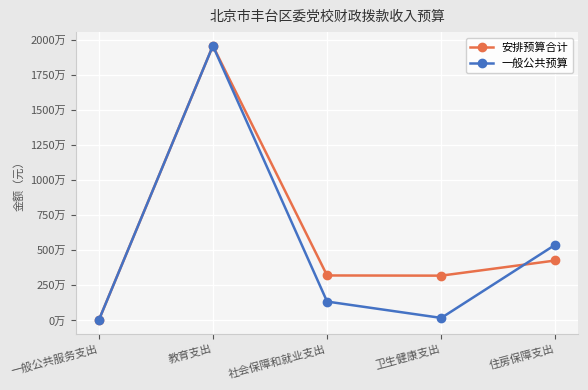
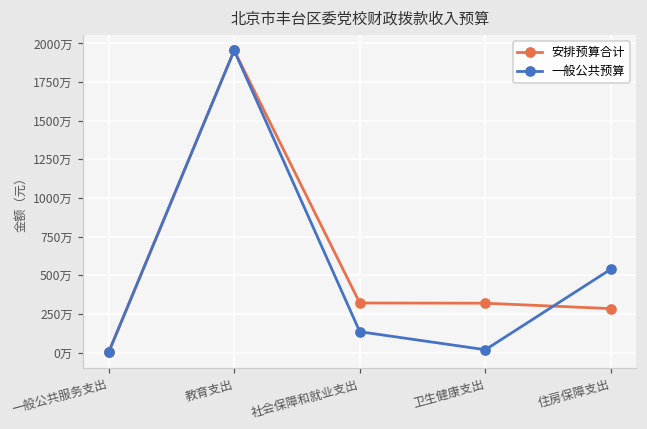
  {
    "安排预算合计": {
      "社会保障和就业支出": "320万",
      "卫生健康支出": "320万",
-     "住房保障支出": "430万"
+     "住房保障支出": "280万"
    },
    "一般公共预算": {
      "社会保障和就业支出": "130万",
      "卫生健康支出": "20万",
      "住房保障支出": "540万"
    }
  }
